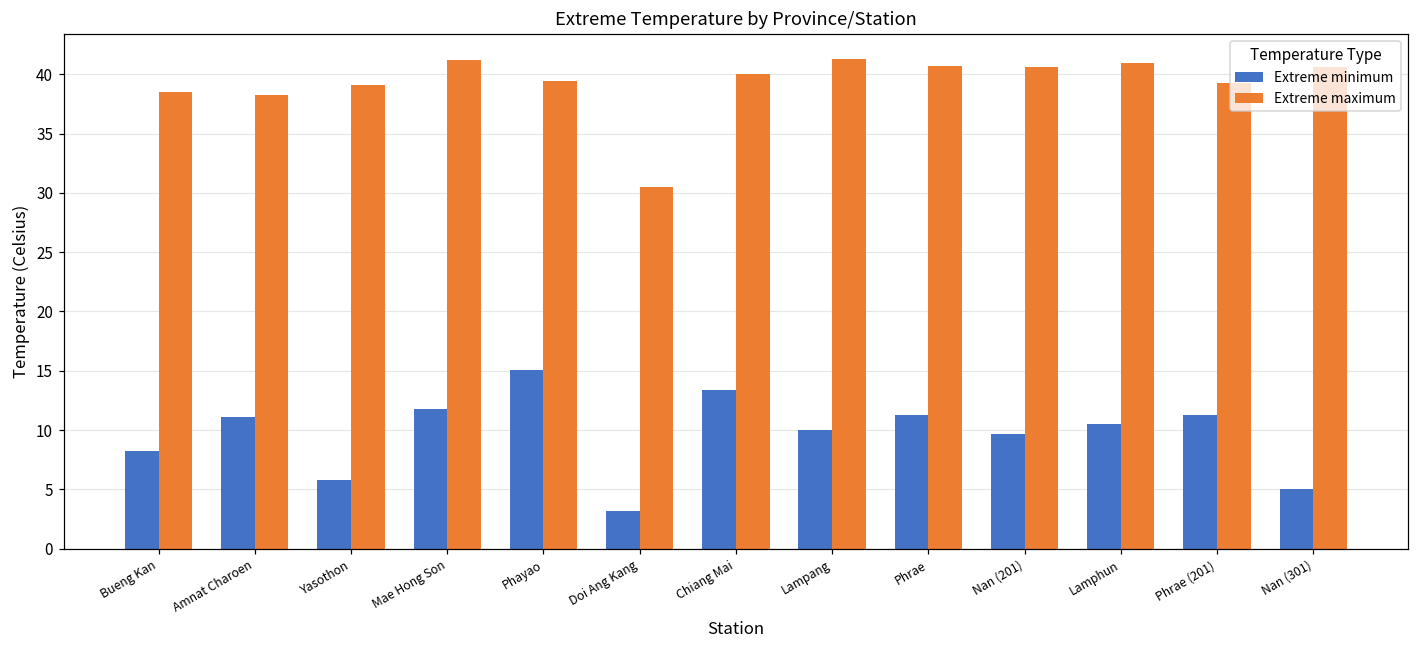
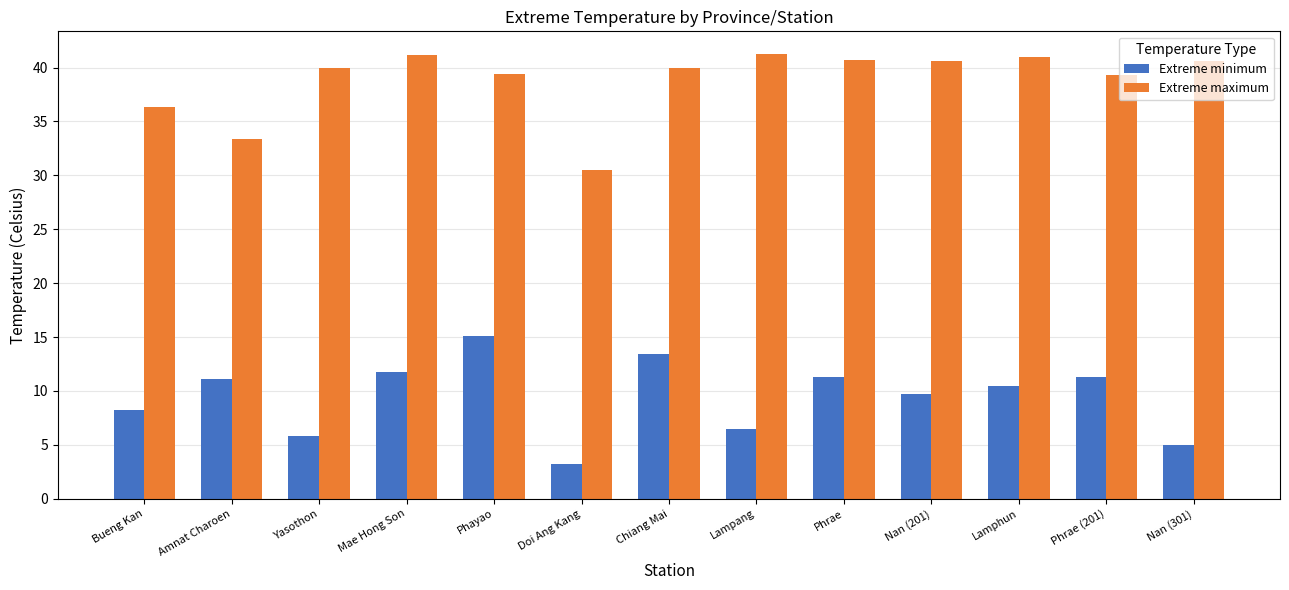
  {
    "Extreme minimum": {
      "Bueng Kan": 8.2,
      "Amnat Charoen": 11.1,
      "Yasothon": 5.8,
      "Mae Hong Son": 11.8,
      "Phayao": 15.1,
      "Doi Ang Kang": 3.2,
      "Chiang Mai": 13.4,
-     "Lampang": 10.0,
+     "Lampang": 6.5,
      "Phrae": 11.3,
      "Nan (201)": 9.7,
      "Lamphun": 10.5,
      "Phrae (201)": 11.3,
      "Nan (301)": 5.0
    },
    "Extreme maximum": {
-     "Bueng Kan": 38.5,
-     "Amnat Charoen": 38.3,
-     "Yasothon": 39.1,
+     "Bueng Kan": 36.3,
+     "Amnat Charoen": 33.4,
+     "Yasothon": 40.0,
      "Mae Hong Son": 41.2,
      "Phayao": 39.4,
      "Doi Ang Kang": 30.5,
      "Chiang Mai": 40.0,
      "Lampang": 41.3,
      "Phrae": 40.7,
      "Nan (201)": 40.6,
      "Lamphun": 41.0
    }
  }
